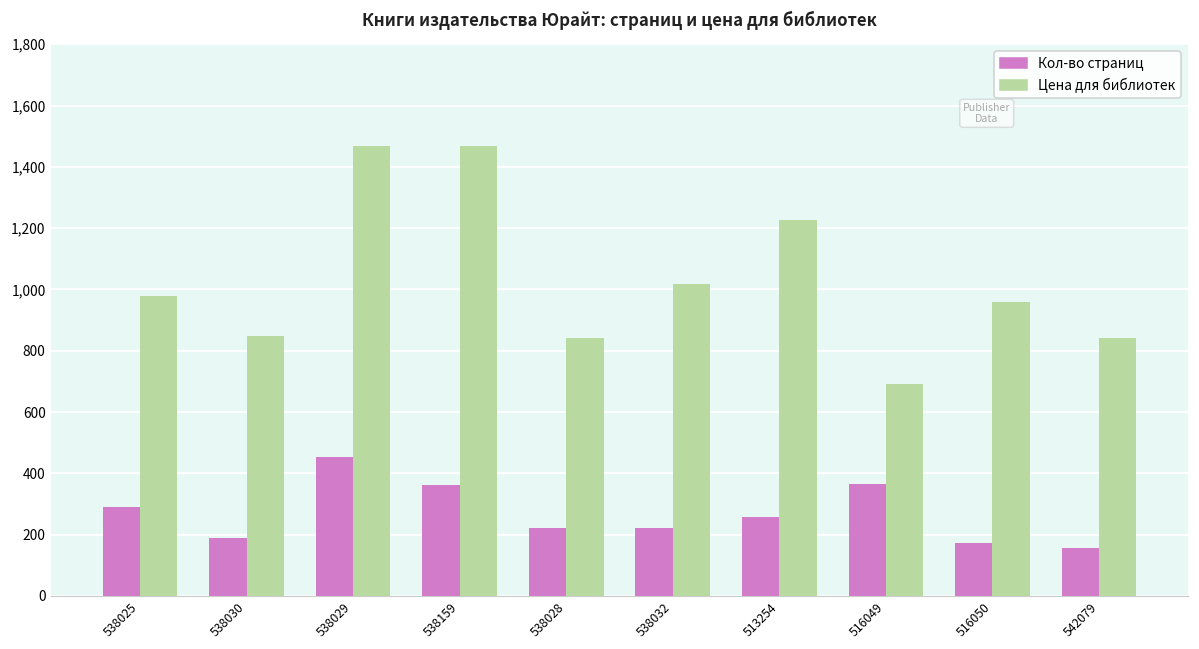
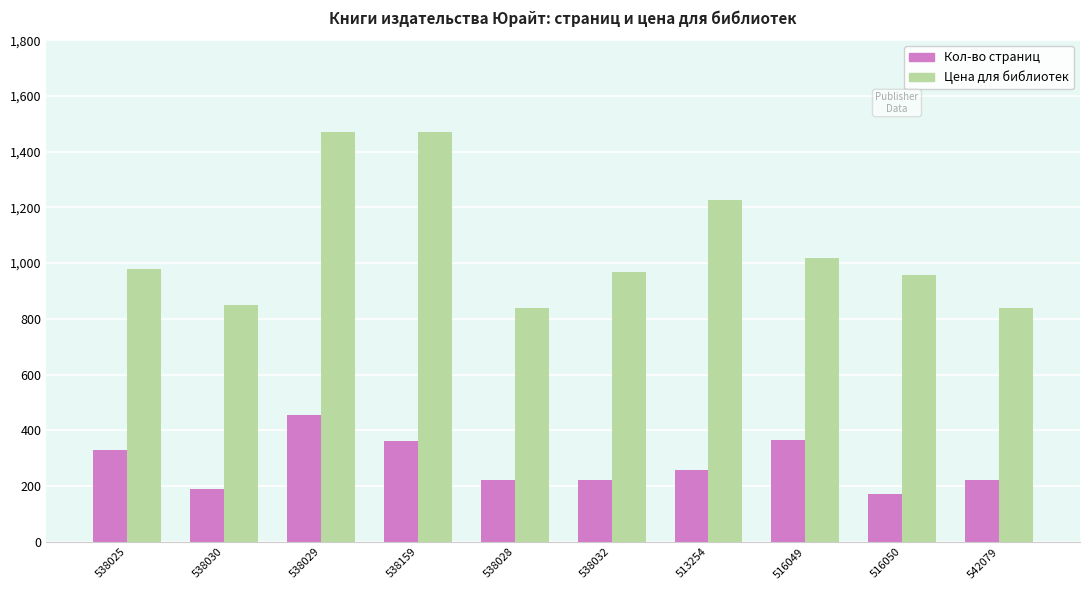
  {
    "Кол-во страниц": {
-     "538025": "290",
+     "538025": "330",
      "538030": "190",
      "538029": "450",
      "538159": "360",
      "538028": "220",
      "538032": "220",
      "513254": "260",
      "516049": "370",
      "516050": "170",
-     "542079": "160"
+     "542079": "220"
    },
    "Цена для библиотек": {
      "538025": "980",
      "538030": "850",
      "538029": "1,470",
      "538159": "1,470",
      "538028": "840",
-     "538032": "1,020",
+     "538032": "970",
      "513254": "1,230",
-     "516049": "690",
+     "516049": "1,020",
      "516050": "960",
      "542079": "840"
    }
  }
